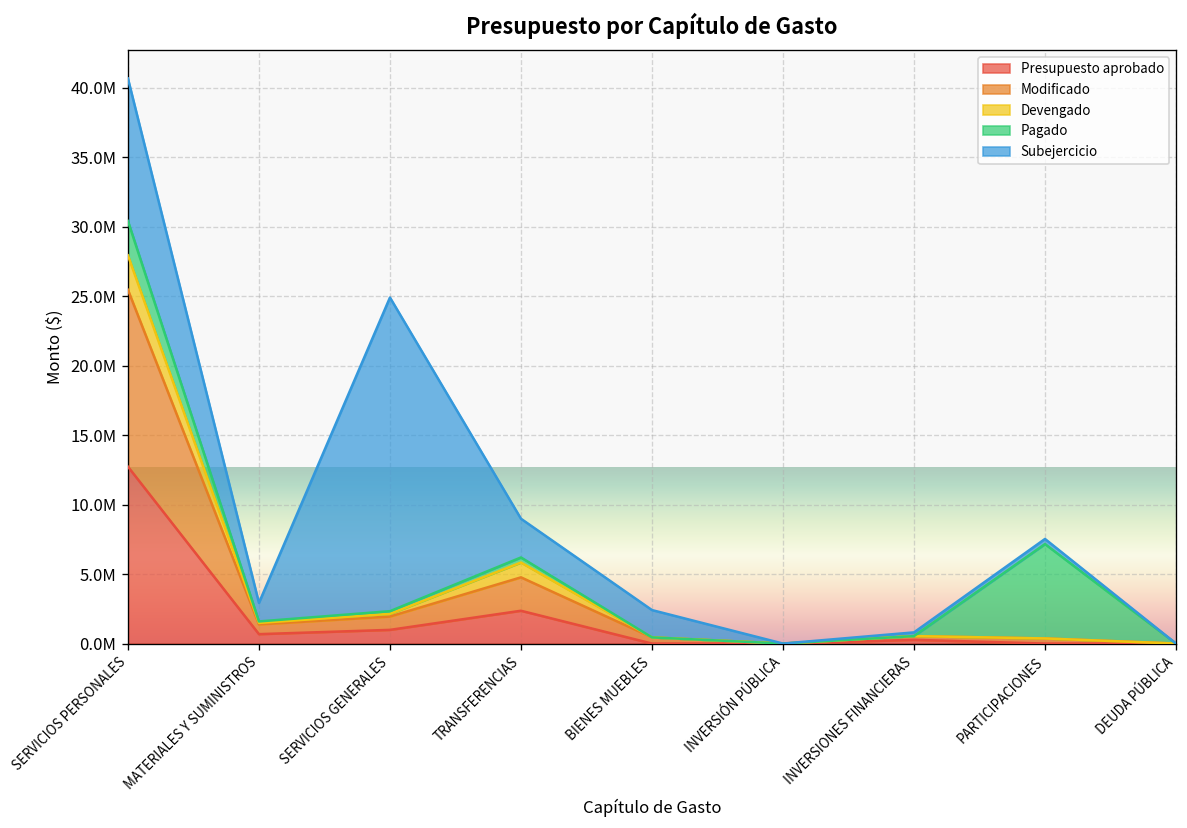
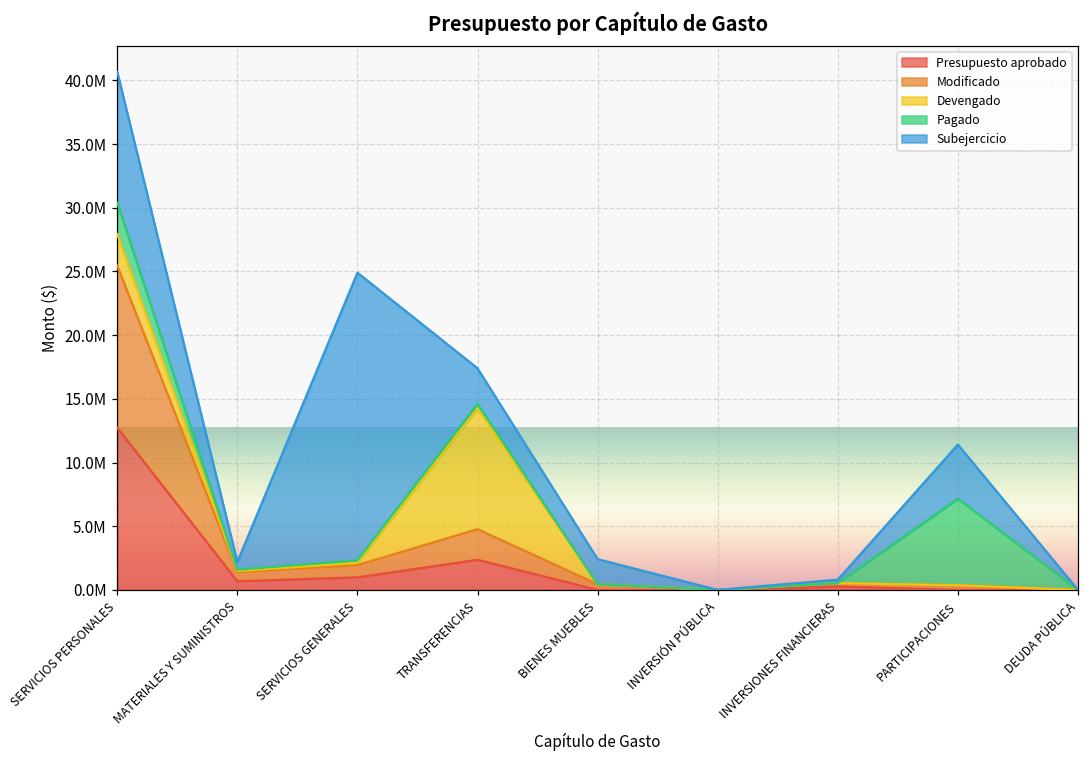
  {
    "Devengado": {
      "SERVICIOS PERSONALES": 2500000,
-     "TRANSFERENCIAS": 1100000
+     "TRANSFERENCIAS": 9500000
    },
    "Pagado": {
      "SERVICIOS PERSONALES": 2500000,
      "TRANSFERENCIAS": 400000,
      "PARTICIPACIONES": 6800000
    },
    "Subejercicio": {
      "SERVICIOS PERSONALES": 10300000,
-     "MATERIALES Y SUMINISTROS": 1300000,
+     "MATERIALES Y SUMINISTROS": 600000,
      "SERVICIOS GENERALES": 22600000,
      "TRANSFERENCIAS": 2800000,
      "BIENES MUEBLES": 2000000,
      "INVERSIONES FINANCIERAS": 300000,
-     "PARTICIPACIONES": 400000
+     "PARTICIPACIONES": 4200000
    }
  }
